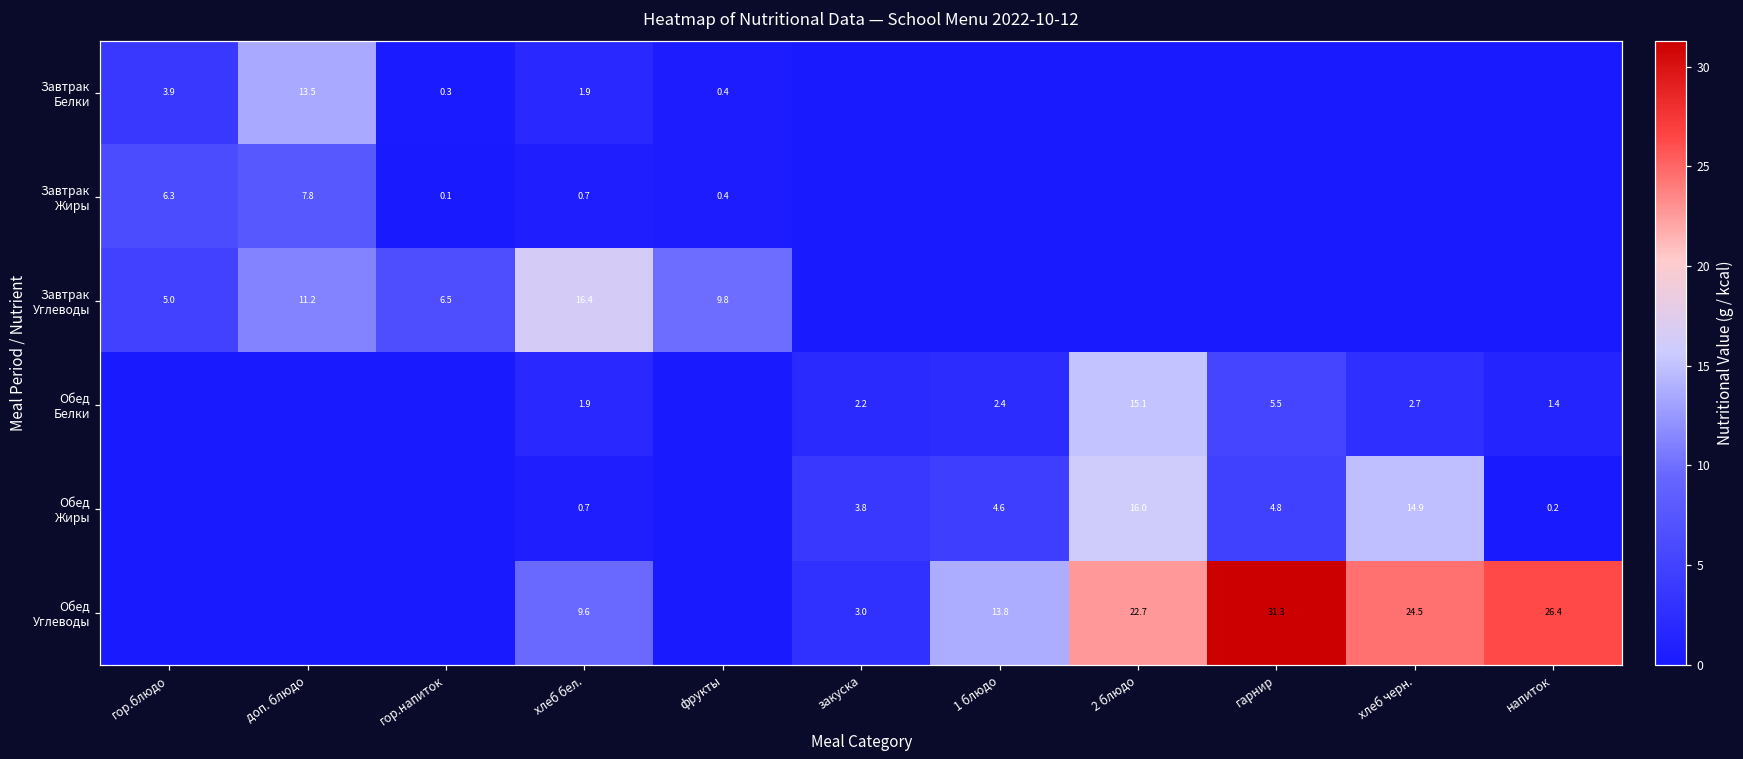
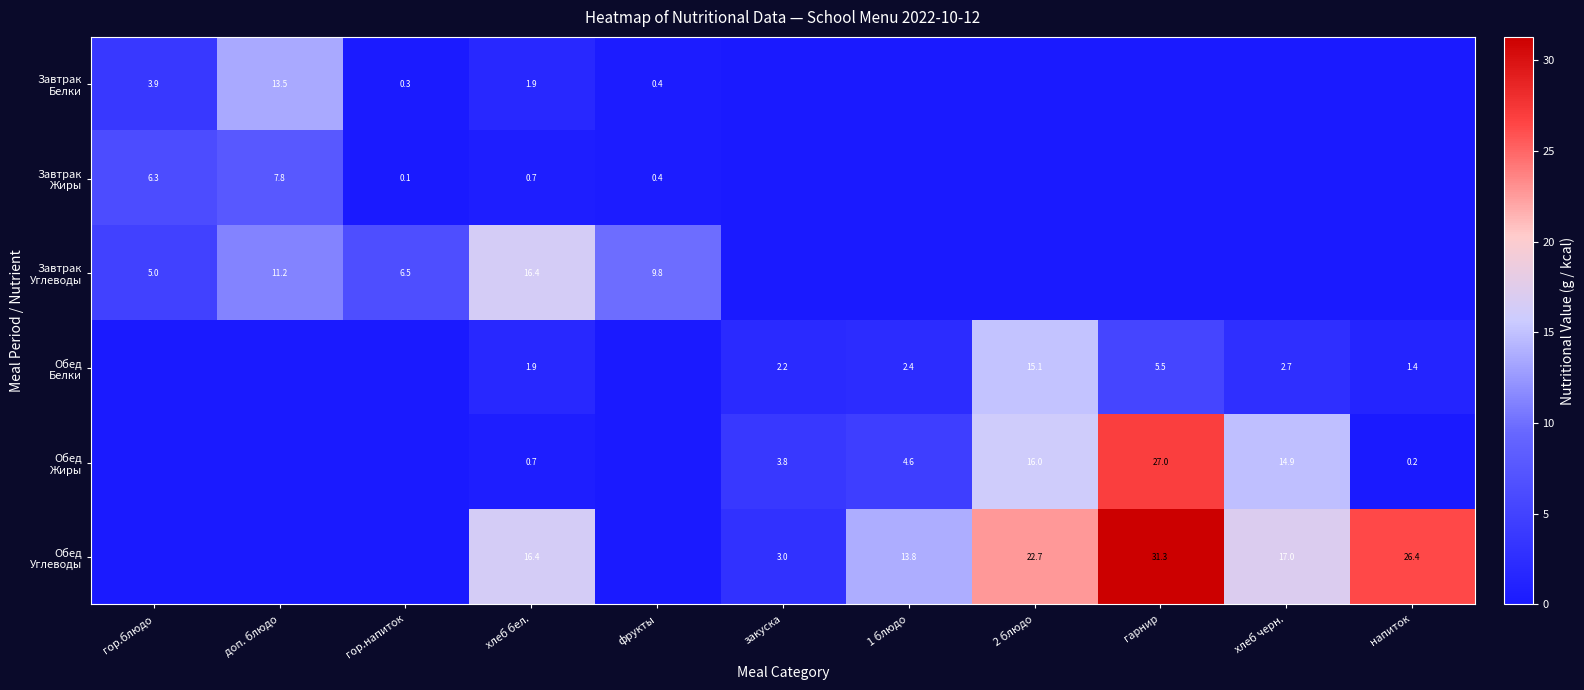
  {
    "Завтрак Белки": {
      "гор.блюдо": 3.9,
      "доп. блюдо": 13.5,
      "гор.напиток": 0.3,
      "хлеб бел.": 1.9,
      "фрукты": 0.4
    },
    "Завтрак Жиры": {
      "гор.блюдо": 6.3,
      "доп. блюдо": 7.8,
      "гор.напиток": 0.1,
      "хлеб бел.": 0.7,
      "фрукты": 0.4
    },
    "Завтрак Углеводы": {
      "гор.блюдо": 5.0,
      "доп. блюдо": 11.2,
      "гор.напиток": 6.5,
      "хлеб бел.": 16.4,
      "фрукты": 9.8
    },
    "Обед Белки": {
      "хлеб бел.": 1.9,
      "закуска": 2.2,
      "1 блюдо": 2.4,
      "2 блюдо": 15.1,
      "гарнир": 5.5,
      "хлеб черн.": 2.7,
      "напиток": 1.4
    },
    "Обед Жиры": {
      "хлеб бел.": 0.7,
      "закуска": 3.8,
      "1 блюдо": 4.6,
      "2 блюдо": 16.0,
-     "гарнир": 4.8,
+     "гарнир": 27.0,
      "хлеб черн.": 14.9,
      "напиток": 0.2
    },
    "Обед Углеводы": {
-     "хлеб бел.": 9.6,
+     "хлеб бел.": 16.4,
      "закуска": 3.0,
      "1 блюдо": 13.8,
      "2 блюдо": 22.7,
      "гарнир": 31.3,
-     "хлеб черн.": 24.5,
+     "хлеб черн.": 17.0,
      "напиток": 26.4
    }
  }
